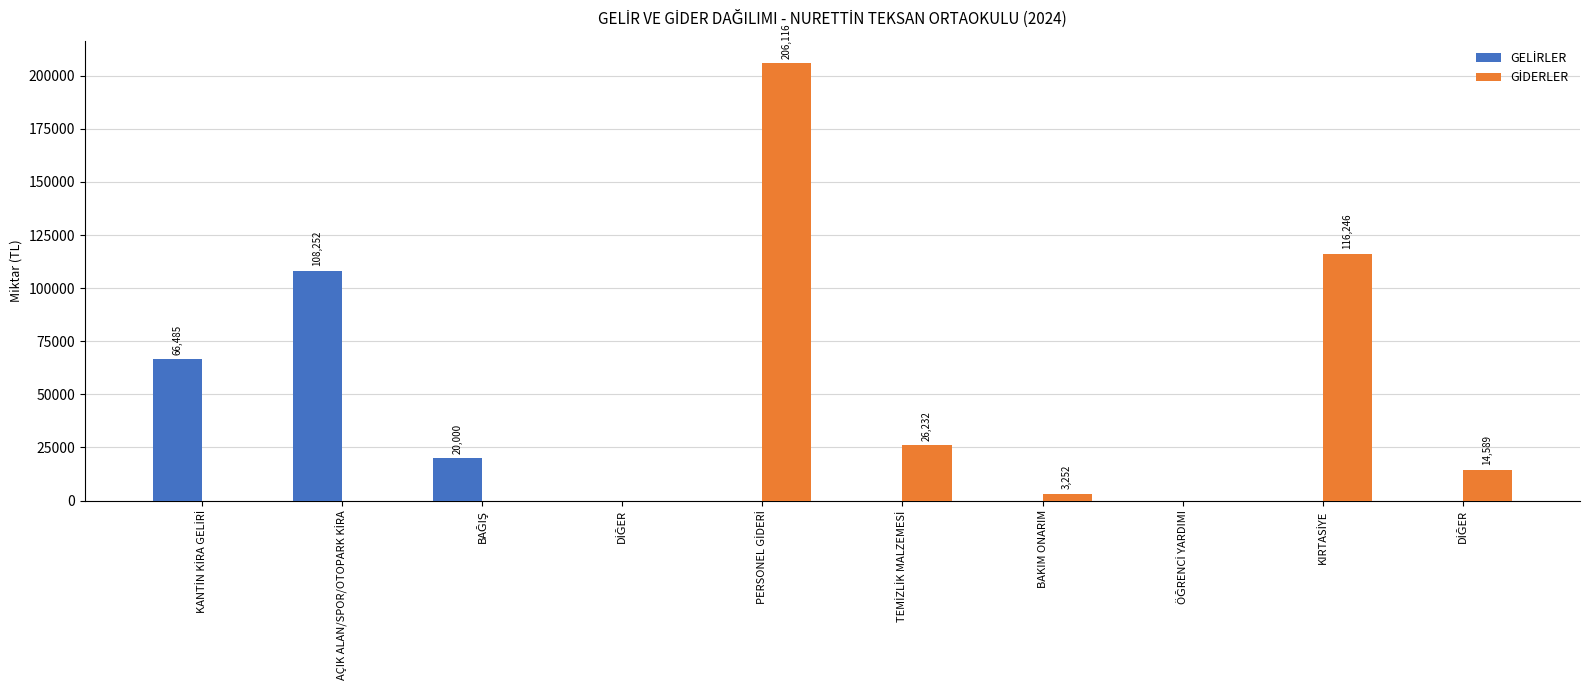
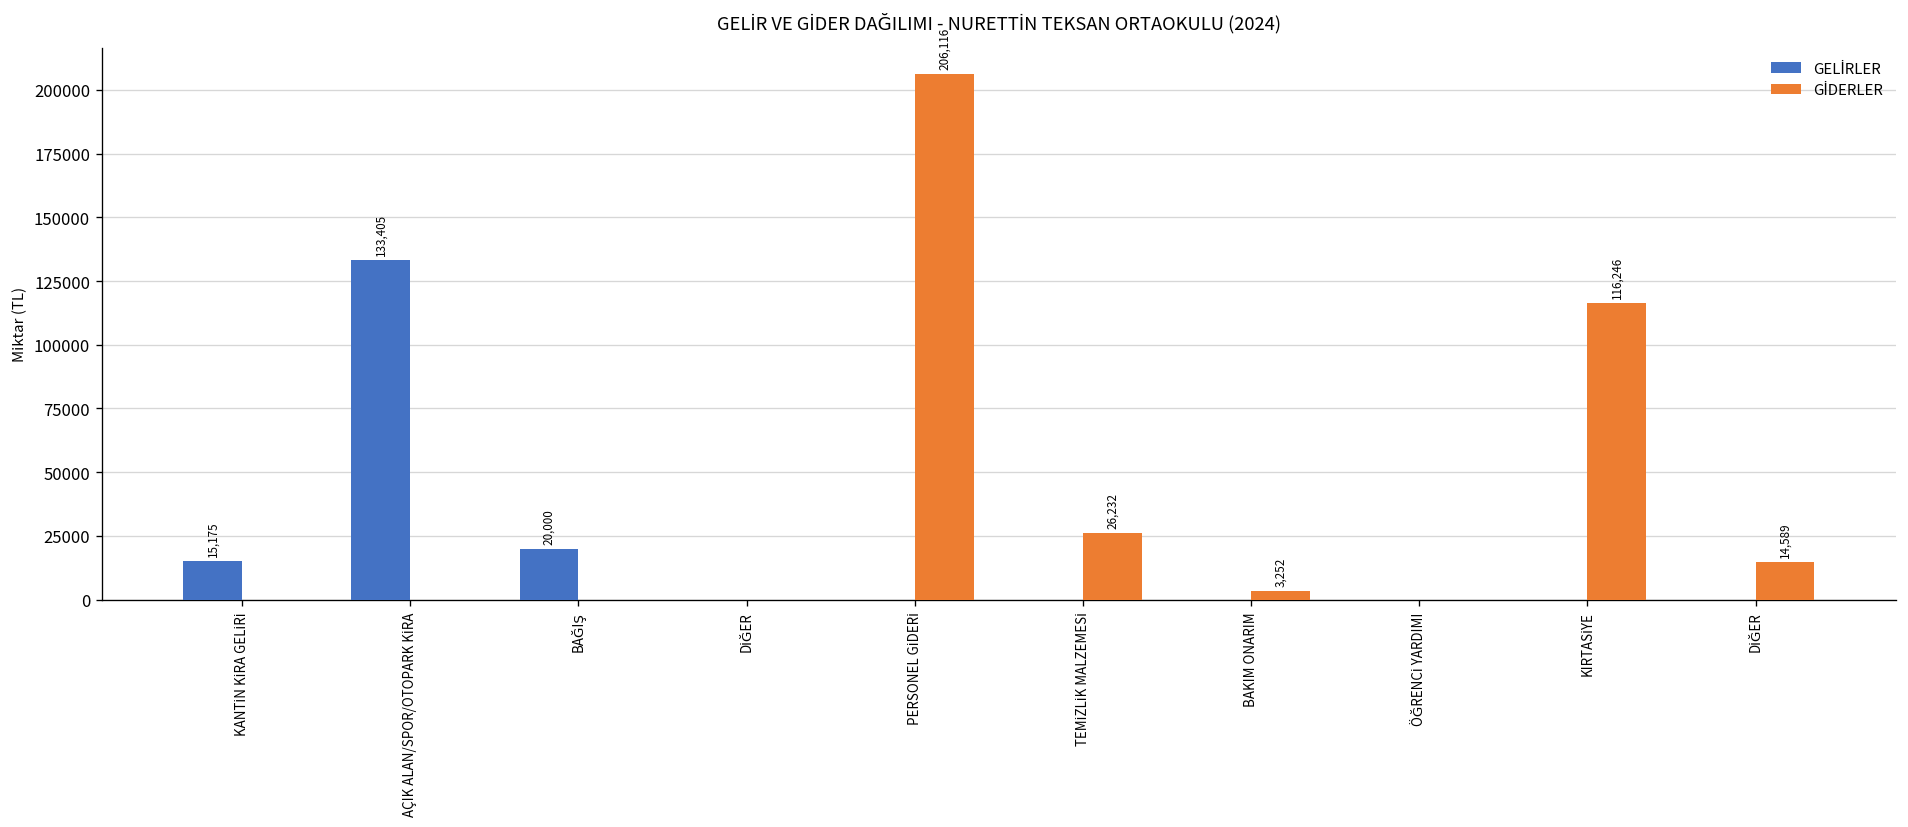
  {
    "GELİRLER": {
-     "KANTİN KİRA GELİRİ": "66,485",
-     "AÇIK ALAN/SPOR/OTOPARK KİRA": "108,252",
+     "KANTİN KİRA GELİRİ": "15,175",
+     "AÇIK ALAN/SPOR/OTOPARK KİRA": "133,405",
      "BAĞIŞ": "20,000"
    },
    "GİDERLER": {
      "PERSONEL GİDERİ": "206,116",
      "TEMİZLİK MALZEMESİ": "26,232",
      "BAKIM ONARIM": "3,252",
      "KIRTASİYE": "116,246"
    }
  }
